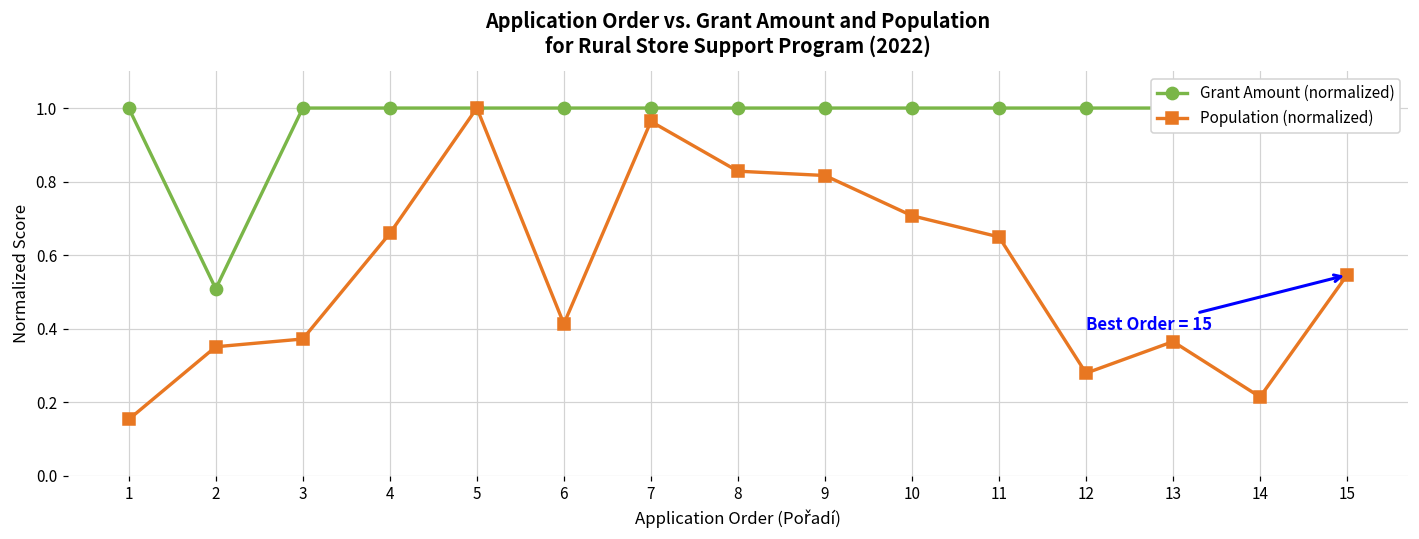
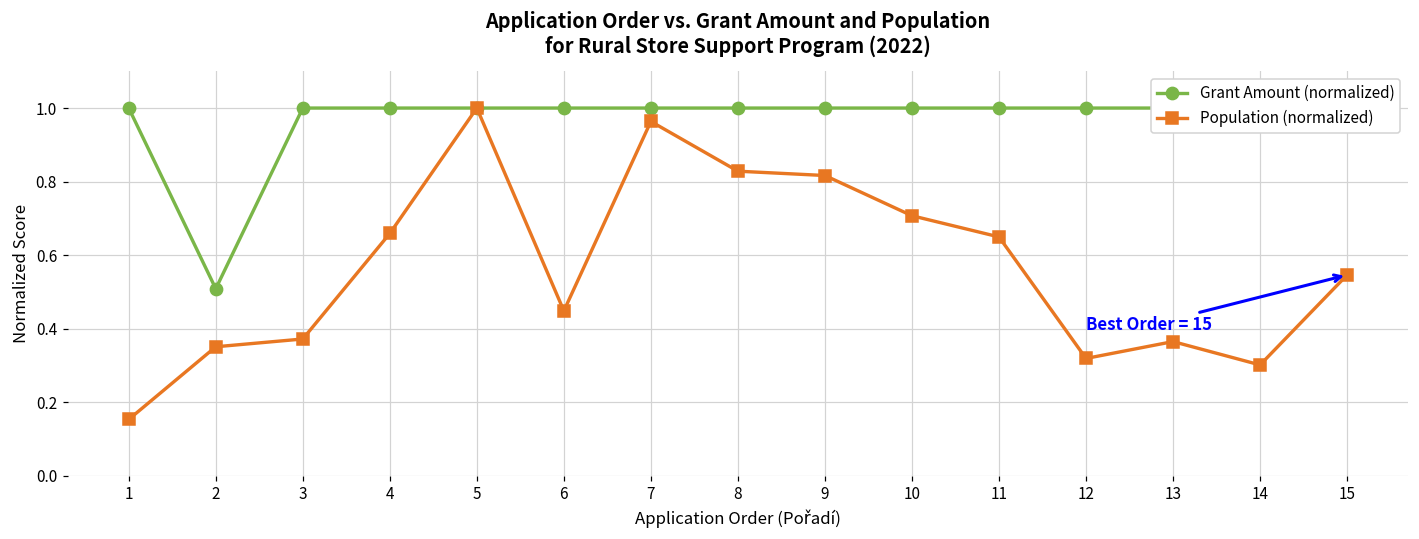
  {
    "Grant Amount (normalized)": {
      "1": 1.00,
      "2": 0.51,
      "3": 1.00,
      "4": 1.00,
      "6": 1.00,
      "7": 1.00,
      "8": 1.00,
      "9": 1.00,
      "10": 1.00,
      "11": 1.00,
      "12": 1.00
    },
    "Population (normalized)": {
      "1": 0.15,
      "2": 0.35,
      "3": 0.37,
      "4": 0.66,
-     "6": 0.41,
+     "6": 0.45,
      "7": 0.96,
      "8": 0.83,
      "9": 0.82,
      "10": 0.71,
      "11": 0.65,
-     "12": 0.28,
+     "12": 0.32,
      "13": 0.36,
-     "14": 0.21
+     "14": 0.30
    }
  }
